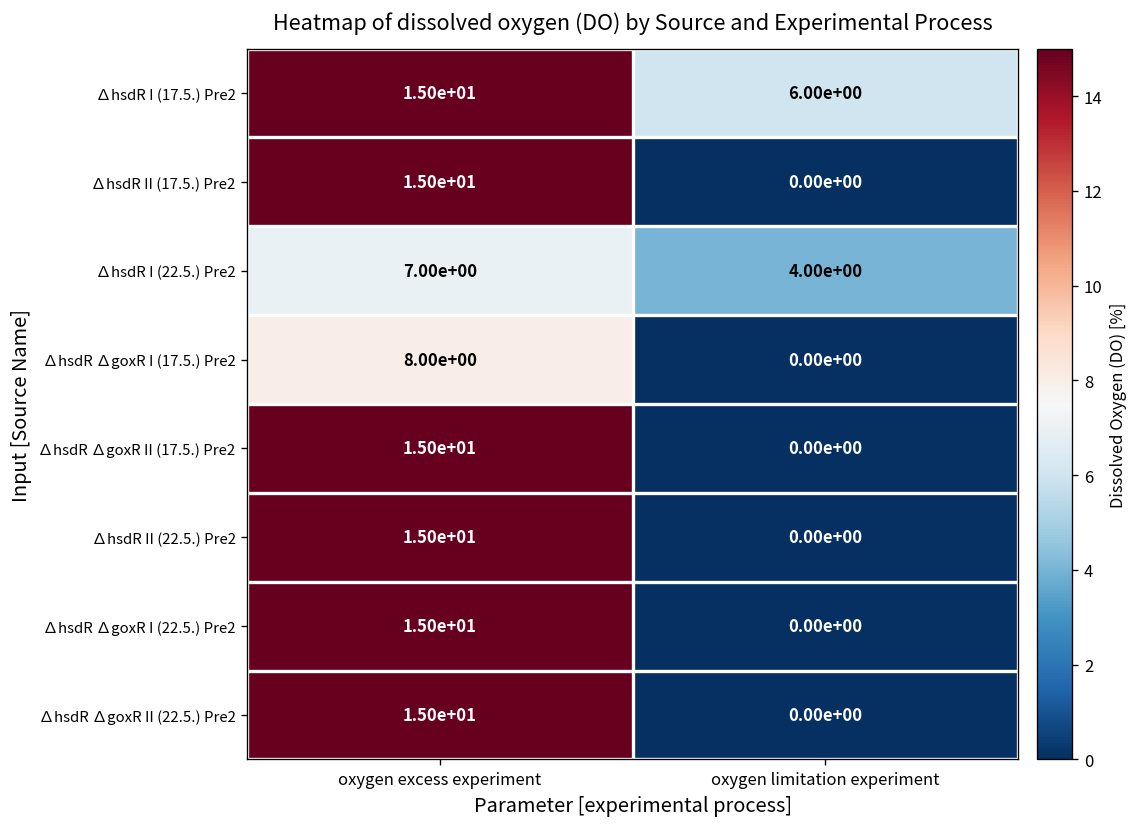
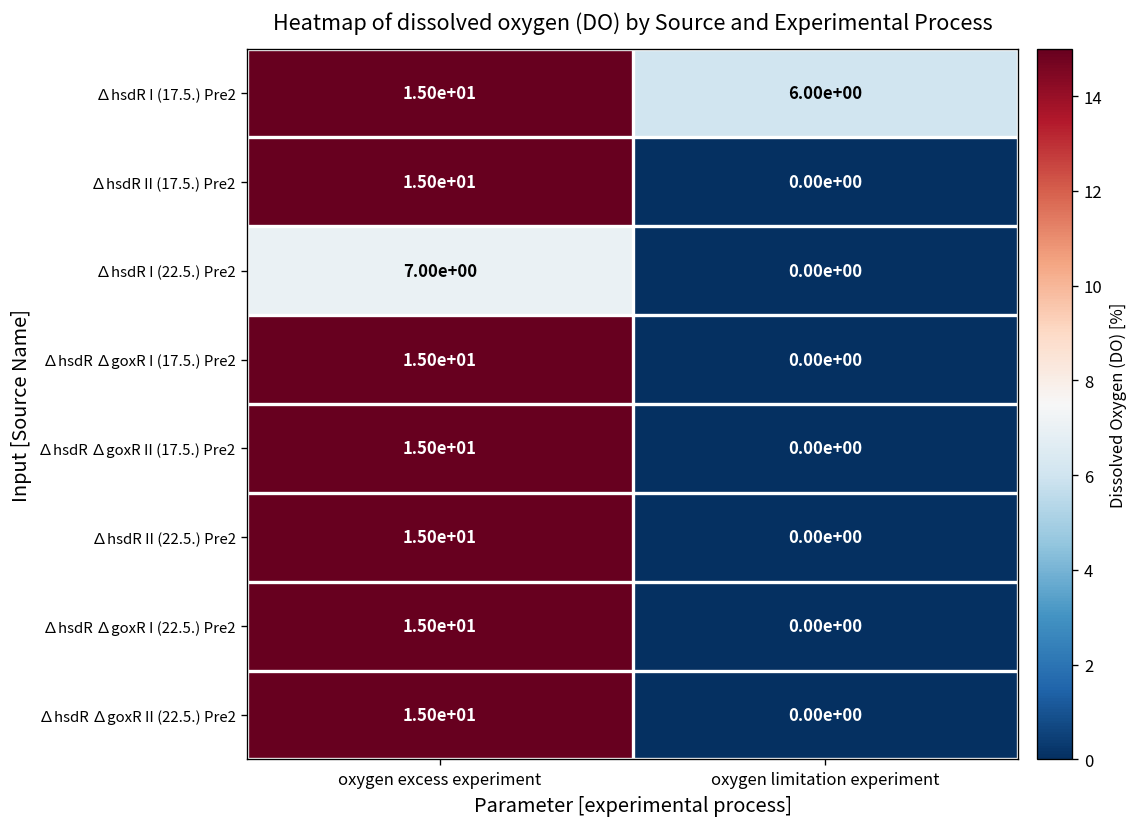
  {
    "∆hsdR I (17.5.) Pre2": {
      "oxygen excess experiment": "1.50e+01",
      "oxygen limitation experiment": "6.00e+00"
    },
    "∆hsdR II (17.5.) Pre2": {
      "oxygen excess experiment": "1.50e+01",
      "oxygen limitation experiment": "0.00e+00"
    },
    "∆hsdR I (22.5.) Pre2": {
      "oxygen excess experiment": "7.00e+00",
-     "oxygen limitation experiment": "4.00e+00"
+     "oxygen limitation experiment": "0.00e+00"
    },
    "∆hsdR ∆goxR I (17.5.) Pre2": {
-     "oxygen excess experiment": "8.00e+00",
+     "oxygen excess experiment": "1.50e+01",
      "oxygen limitation experiment": "0.00e+00"
    },
    "∆hsdR ∆goxR II (17.5.) Pre2": {
      "oxygen excess experiment": "1.50e+01",
      "oxygen limitation experiment": "0.00e+00"
    },
    "∆hsdR II (22.5.) Pre2": {
      "oxygen excess experiment": "1.50e+01",
      "oxygen limitation experiment": "0.00e+00"
    },
    "∆hsdR ∆goxR I (22.5.) Pre2": {
      "oxygen excess experiment": "1.50e+01",
      "oxygen limitation experiment": "0.00e+00"
    },
    "∆hsdR ∆goxR II (22.5.) Pre2": {
      "oxygen excess experiment": "1.50e+01",
      "oxygen limitation experiment": "0.00e+00"
    }
  }
